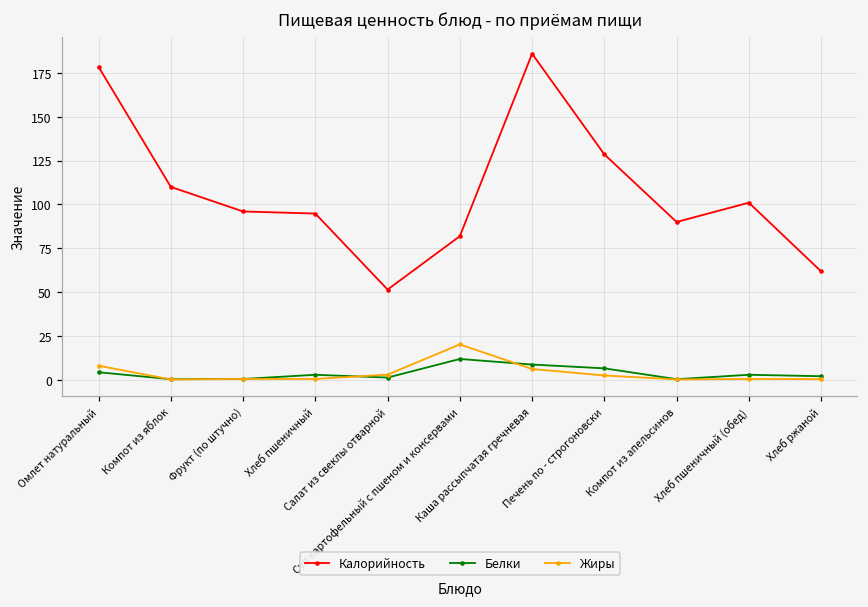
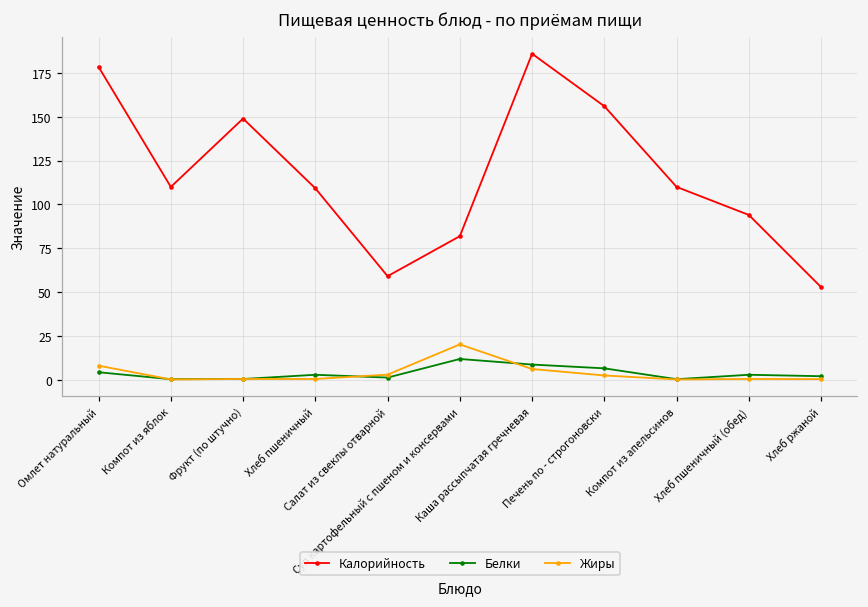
  {
    "Калорийность": {
      "Омлет натуральный": 179,
      "Компот из яблок": 110,
-     "Фрукт (по штучно)": 96,
-     "Хлеб пшеничный": 95,
-     "Салат из свеклы отварной": 51,
+     "Фрукт (по штучно)": 149,
+     "Хлеб пшеничный": 109,
+     "Салат из свеклы отварной": 59,
      "Суп картофельный с пшеном и консервами": 82,
      "Каша рассыпчатая гречневая": 186,
-     "Печень по - строгоновски": 129,
-     "Компот из апельсинов": 90,
-     "Хлеб пшеничный (обед)": 101,
-     "Хлеб ржаной": 62
+     "Печень по - строгоновски": 156,
+     "Компот из апельсинов": 110,
+     "Хлеб пшеничный (обед)": 94,
+     "Хлеб ржаной": 53
    },
    "Белки": {
      "Омлет натуральный": 4,
      "Хлеб пшеничный": 3,
      "Салат из свеклы отварной": 1,
      "Суп картофельный с пшеном и консервами": 12,
      "Каша рассыпчатая гречневая": 9,
      "Печень по - строгоновски": 6,
      "Хлеб пшеничный (обед)": 3,
      "Хлеб ржаной": 2
    },
    "Жиры": {
      "Омлет натуральный": 8,
      "Хлеб пшеничный": 0,
      "Салат из свеклы отварной": 3,
      "Суп картофельный с пшеном и консервами": 20,
      "Каша рассыпчатая гречневая": 6,
      "Печень по - строгоновски": 2,
      "Хлеб пшеничный (обед)": 0,
      "Хлеб ржаной": 0
    }
  }
